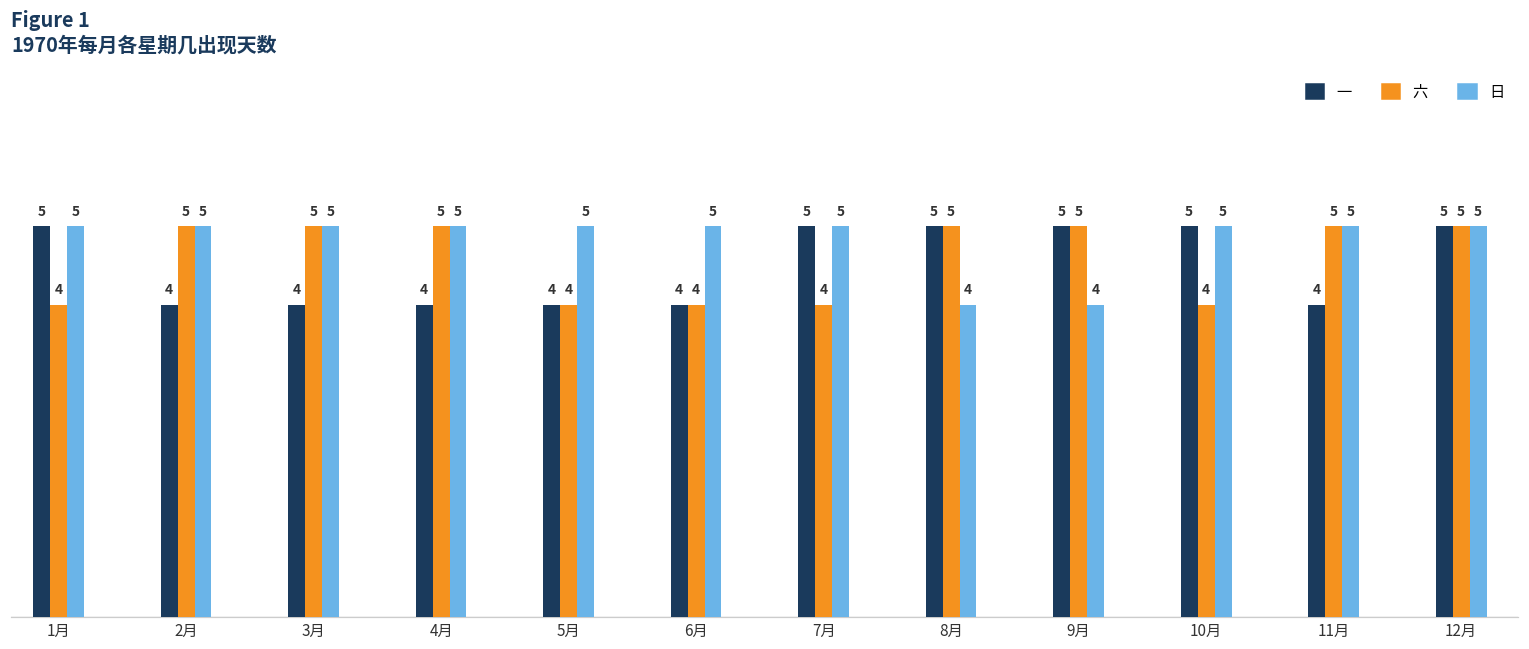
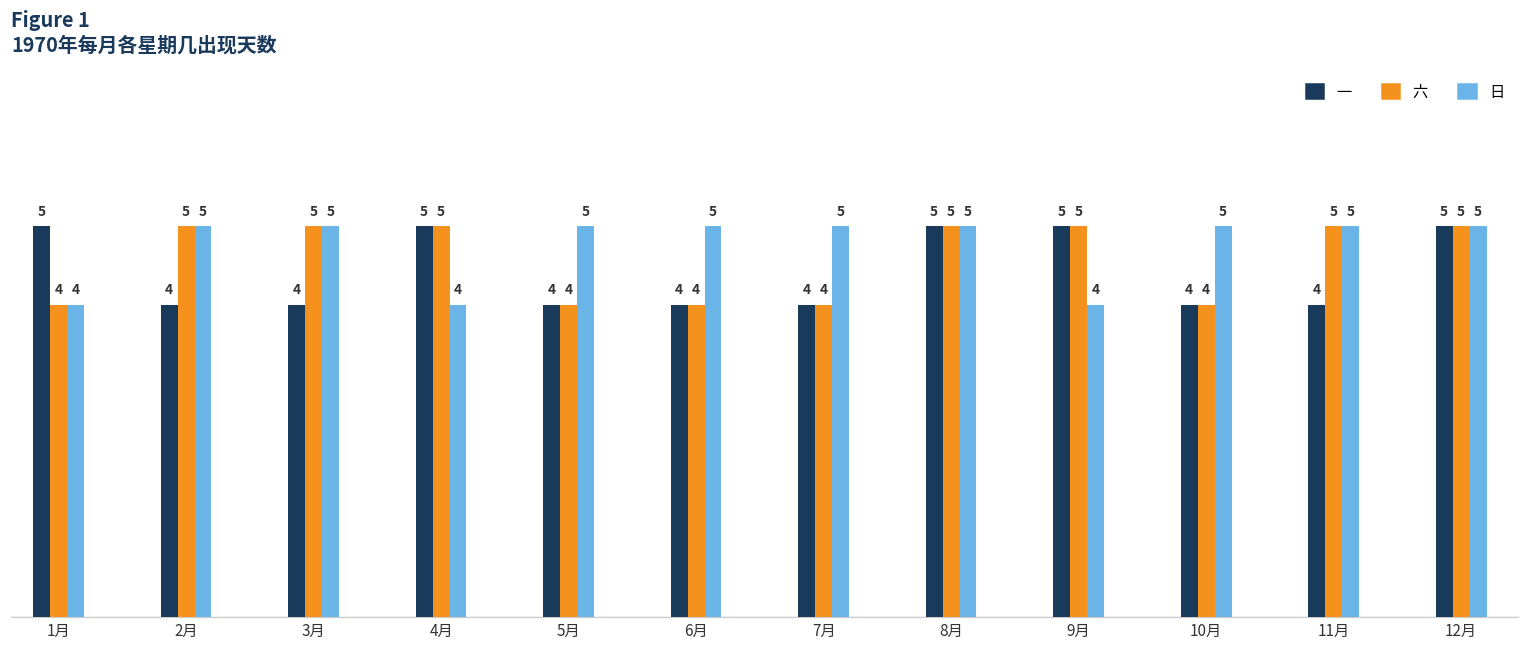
  {
    "一": {
      "1月": 5,
      "2月": 4,
      "3月": 4,
-     "4月": 4,
+     "4月": 5,
      "5月": 4,
      "6月": 4,
-     "7月": 5,
+     "7月": 4,
      "8月": 5,
      "9月": 5,
-     "10月": 5,
+     "10月": 4,
      "11月": 4,
      "12月": 5
    },
    "六": {
      "1月": 4,
      "2月": 5,
      "3月": 5,
      "4月": 5,
      "5月": 4,
      "6月": 4,
      "7月": 4,
      "8月": 5,
      "9月": 5,
      "10月": 4,
      "11月": 5,
      "12月": 5
    },
    "日": {
-     "1月": 5,
+     "1月": 4,
      "2月": 5,
      "3月": 5,
-     "4月": 5,
+     "4月": 4,
      "5月": 5,
      "6月": 5,
      "7月": 5,
-     "8月": 4,
+     "8月": 5,
      "9月": 4,
      "10月": 5,
      "11月": 5,
      "12月": 5
    }
  }
